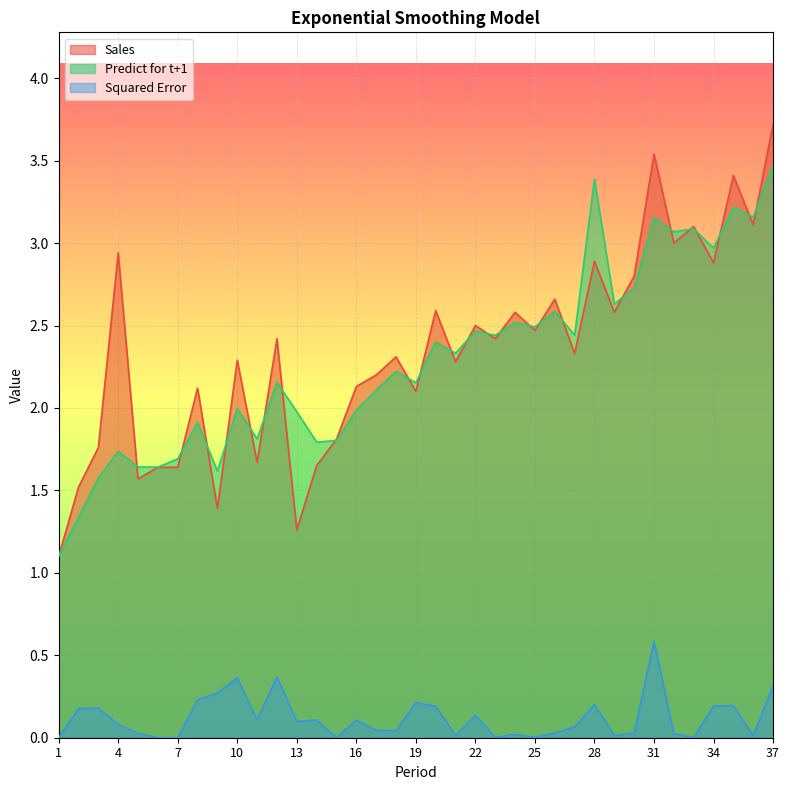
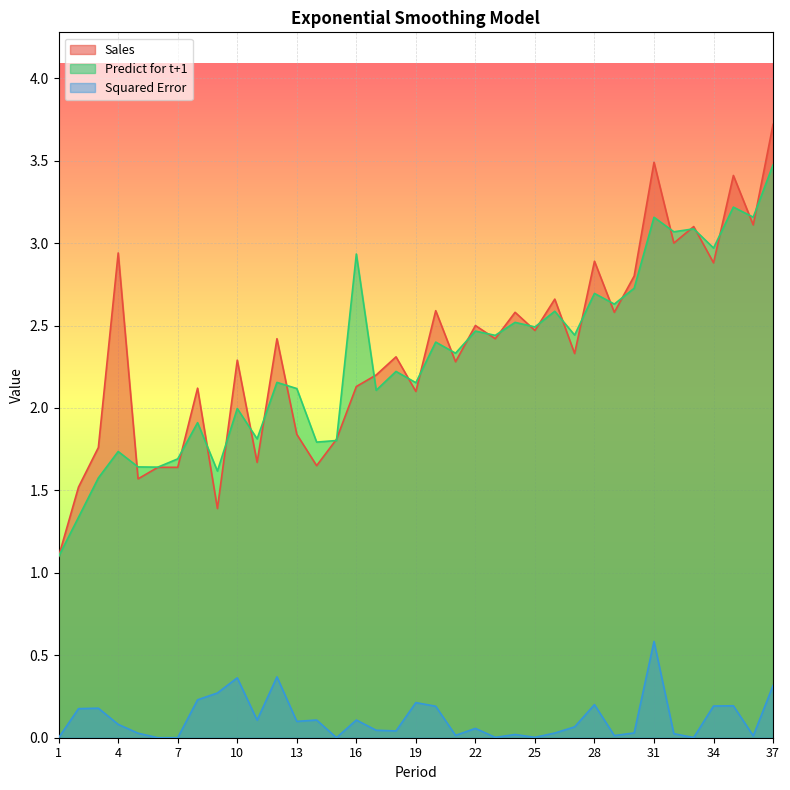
  {
    "Sales": {
      "4": 2.94,
      "7": 1.64,
      "10": 2.29,
-     "13": 1.26,
+     "13": 1.84,
      "16": 2.13,
      "19": 2.10,
      "22": 2.50,
      "25": 2.47,
      "28": 2.89,
-     "31": 3.54,
+     "31": 3.49,
      "34": 2.88,
      "37": 3.72
    },
    "Predict for t+1": {
      "4": 1.74,
      "7": 1.69,
      "10": 2.00,
-     "13": 1.98,
-     "16": 1.99,
+     "13": 2.12,
+     "16": 2.93,
      "19": 2.15,
      "22": 2.47,
      "25": 2.49,
-     "28": 3.39,
+     "28": 2.69,
      "31": 3.16,
      "34": 2.97,
      "37": 3.47
    },
    "Squared Error": {
      "1": 0.00,
      "4": 0.08,
      "7": 0.00,
      "10": 0.36,
      "13": 0.10,
      "16": 0.11,
      "19": 0.21,
-     "22": 0.14,
+     "22": 0.06,
      "25": 0.00,
      "28": 0.20,
      "31": 0.58,
      "34": 0.19,
      "37": 0.32
    }
  }
